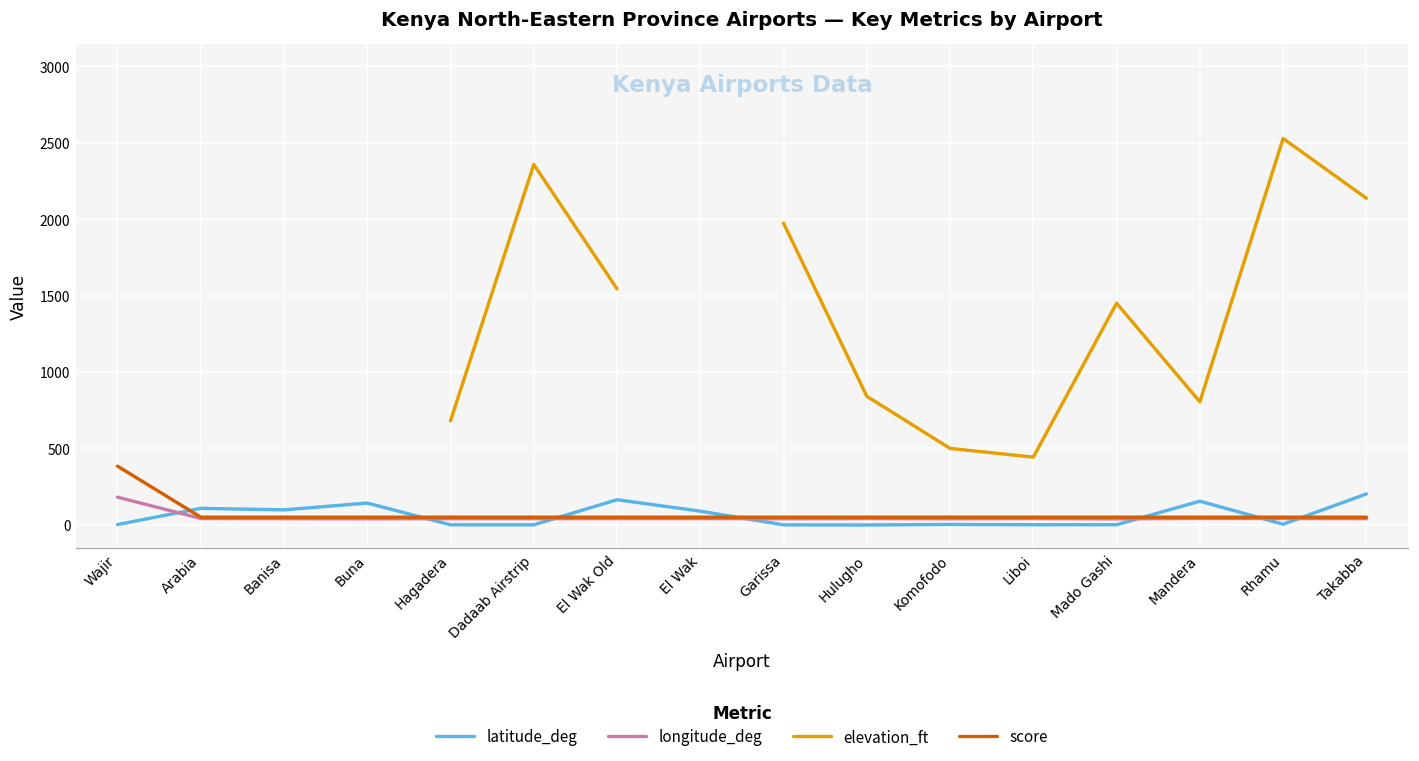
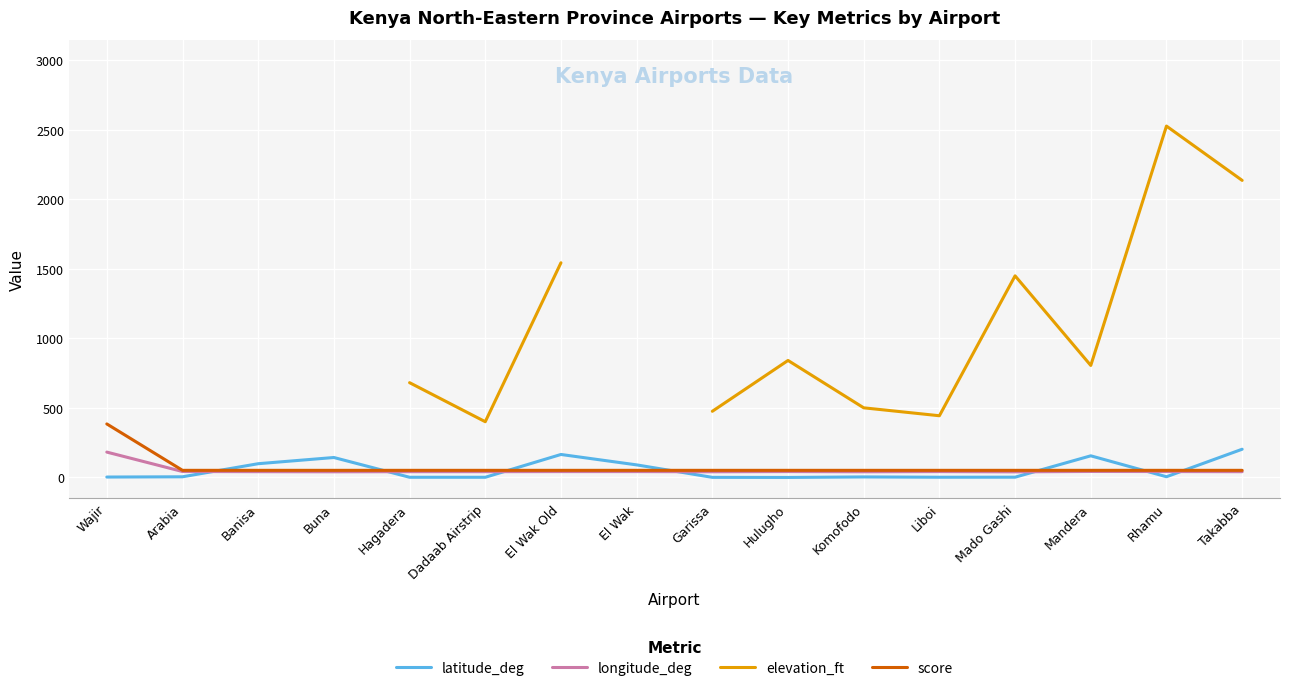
  {
    "latitude_deg": {
      "Wajir": 0,
-     "Arabia": 110,
+     "Arabia": 0,
      "Banisa": 100,
      "Buna": 140,
      "Hagadera": 0,
      "Dadaab Airstrip": 0,
      "El Wak Old": 160,
      "El Wak": 90,
      "Garissa": 0,
      "Hulugho": 0,
      "Komofodo": 0,
      "Liboi": 0,
      "Mado Gashi": 0,
      "Mandera": 150,
      "Rhamu": 0,
      "Takabba": 200
    },
    "longitude_deg": {
      "Wajir": 180
    },
    "elevation_ft": {
      "Wajir": 770,
      "Banisa": 3000,
      "Hagadera": 680,
-     "Dadaab Airstrip": 2360,
+     "Dadaab Airstrip": 400,
      "El Wak Old": 1540,
-     "Garissa": 1970,
+     "Garissa": 480,
      "Hulugho": 840,
      "Komofodo": 500,
      "Liboi": 440,
      "Mado Gashi": 1450,
      "Mandera": 810,
      "Rhamu": 2530,
      "Takabba": 2140
    },
    "score": {
      "Wajir": 380
    }
  }
